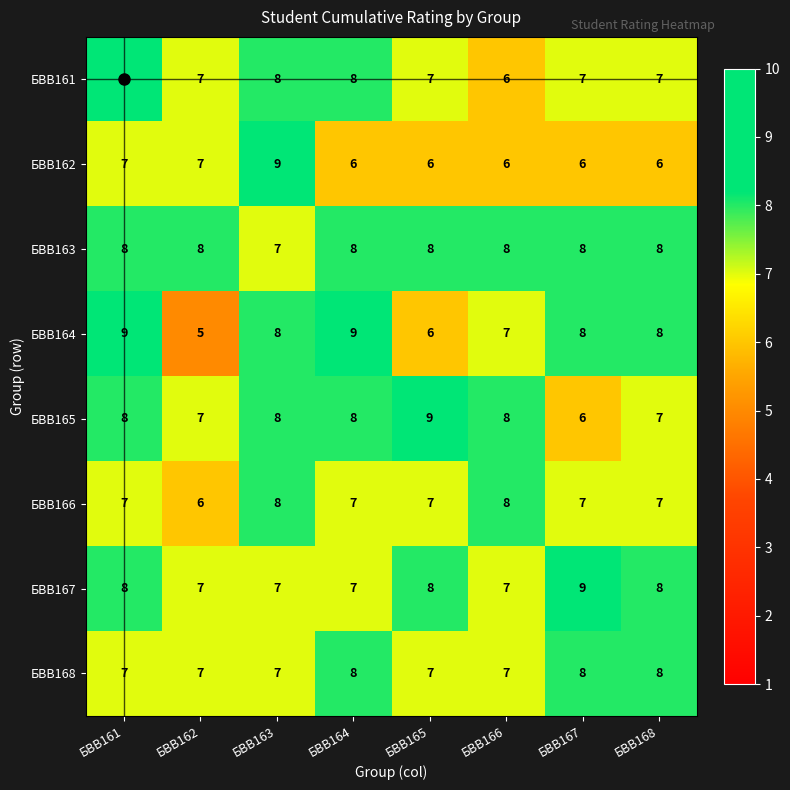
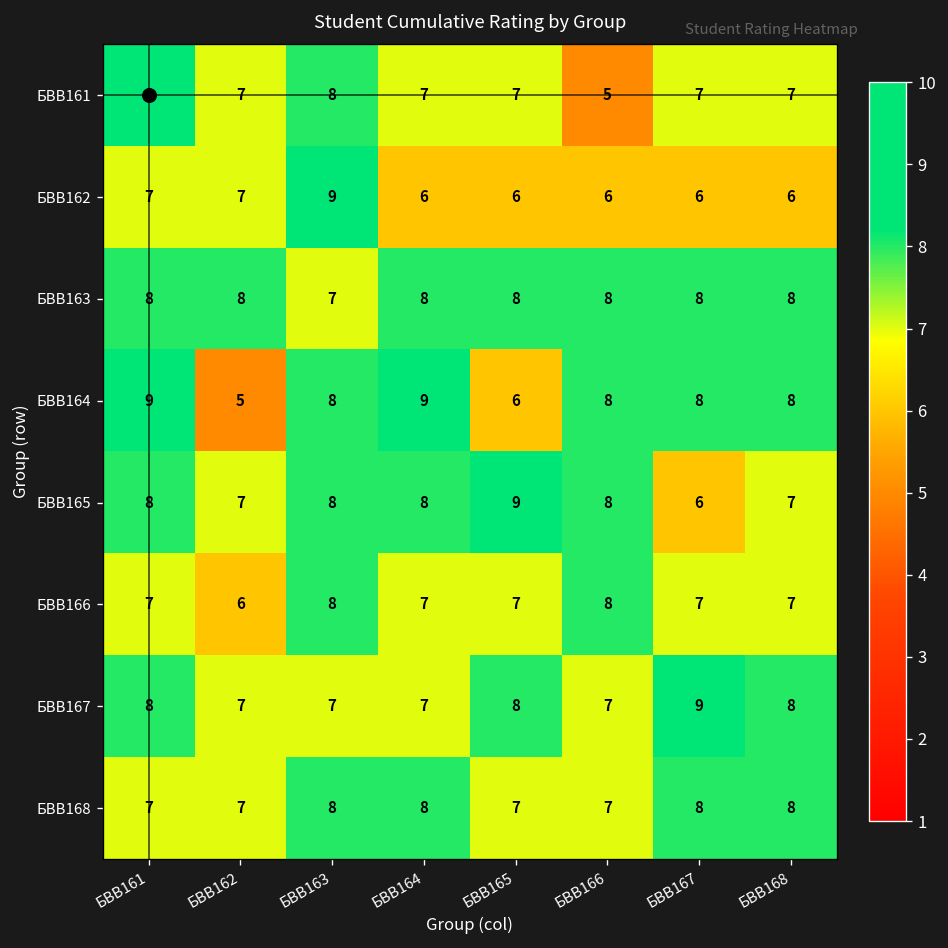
  {
    "БВВ161": {
      "БВВ162": 7,
      "БВВ163": 8,
-     "БВВ164": 8,
+     "БВВ164": 7,
      "БВВ165": 7,
-     "БВВ166": 6,
+     "БВВ166": 5,
      "БВВ167": 7,
      "БВВ168": 7
    },
    "БВВ162": {
      "БВВ161": 7,
      "БВВ162": 7,
      "БВВ163": 9,
      "БВВ164": 6,
      "БВВ165": 6,
      "БВВ166": 6,
      "БВВ167": 6,
      "БВВ168": 6
    },
    "БВВ163": {
      "БВВ161": 8,
      "БВВ162": 8,
      "БВВ163": 7,
      "БВВ164": 8,
      "БВВ165": 8,
      "БВВ166": 8,
      "БВВ167": 8,
      "БВВ168": 8
    },
    "БВВ164": {
      "БВВ161": 9,
      "БВВ162": 5,
      "БВВ163": 8,
      "БВВ164": 9,
      "БВВ165": 6,
-     "БВВ166": 7,
+     "БВВ166": 8,
      "БВВ167": 8,
      "БВВ168": 8
    },
    "БВВ165": {
      "БВВ161": 8,
      "БВВ162": 7,
      "БВВ163": 8,
      "БВВ164": 8,
      "БВВ165": 9,
      "БВВ166": 8,
      "БВВ167": 6,
      "БВВ168": 7
    },
    "БВВ166": {
      "БВВ161": 7,
      "БВВ162": 6,
      "БВВ163": 8,
      "БВВ164": 7,
      "БВВ165": 7,
      "БВВ166": 8,
      "БВВ167": 7,
      "БВВ168": 7
    },
    "БВВ167": {
      "БВВ161": 8,
      "БВВ162": 7,
      "БВВ163": 7,
      "БВВ164": 7,
      "БВВ165": 8,
      "БВВ166": 7,
      "БВВ167": 9,
      "БВВ168": 8
    },
    "БВВ168": {
      "БВВ161": 7,
      "БВВ162": 7,
-     "БВВ163": 7,
+     "БВВ163": 8,
      "БВВ164": 8,
      "БВВ165": 7,
      "БВВ166": 7,
      "БВВ167": 8,
      "БВВ168": 8
    }
  }
